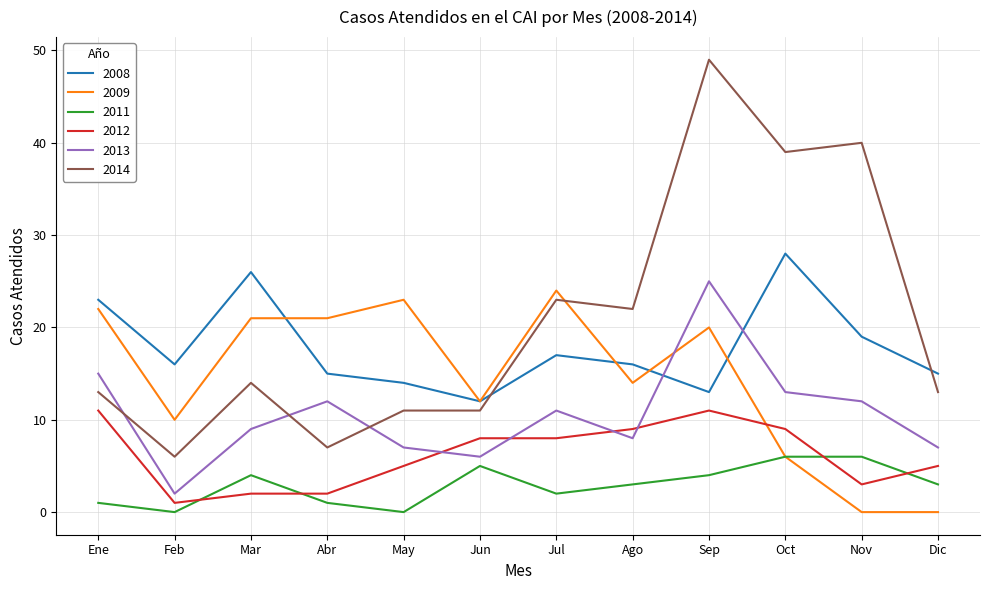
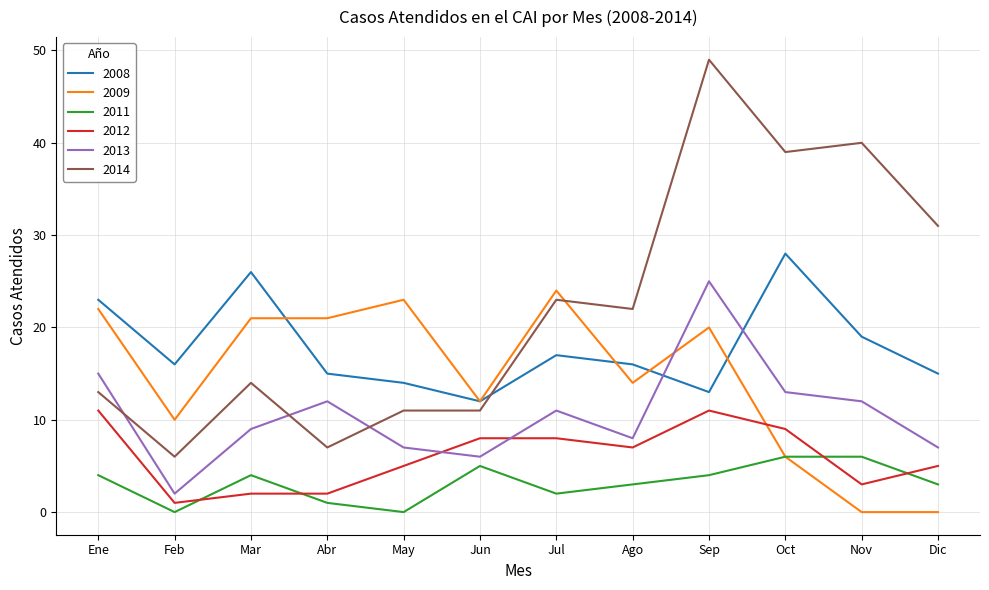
  {
    "2008": {
      "Ene": 23,
      "Feb": 16,
      "Mar": 26,
      "Abr": 15,
      "May": 14,
      "Jul": 17,
      "Ago": 16,
      "Sep": 13,
      "Oct": 28,
      "Nov": 19,
      "Dic": 15
    },
    "2009": {
      "Ene": 22,
      "Feb": 10,
      "Mar": 21,
      "Abr": 21,
      "May": 23,
      "Jul": 24,
      "Ago": 14,
      "Sep": 20,
      "Nov": 0,
      "Dic": 0
    },
    "2011": {
-     "Ene": 1,
+     "Ene": 4,
      "Feb": 0,
      "Mar": 4,
      "Abr": 1,
      "May": 0,
      "Jun": 5,
      "Jul": 2,
      "Ago": 3,
      "Sep": 4,
      "Nov": 6,
      "Dic": 3
    },
    "2012": {
      "Ene": 11,
      "Feb": 1,
      "Mar": 2,
      "Abr": 2,
      "May": 5,
      "Jun": 8,
      "Jul": 8,
-     "Ago": 9,
+     "Ago": 7,
      "Sep": 11,
      "Oct": 9,
      "Nov": 3,
      "Dic": 5
    },
    "2013": {
      "Ene": 15,
      "Feb": 2,
      "Mar": 9,
      "Abr": 12,
      "May": 7,
      "Jun": 6,
      "Jul": 11,
      "Ago": 8,
      "Sep": 25,
      "Oct": 13,
      "Nov": 12,
      "Dic": 7
    },
    "2014": {
      "Ene": 13,
      "Feb": 6,
      "Mar": 14,
      "Abr": 7,
      "May": 11,
      "Jun": 11,
      "Jul": 23,
      "Ago": 22,
      "Sep": 49,
      "Oct": 39,
      "Nov": 40,
-     "Dic": 13
+     "Dic": 31
    }
  }
